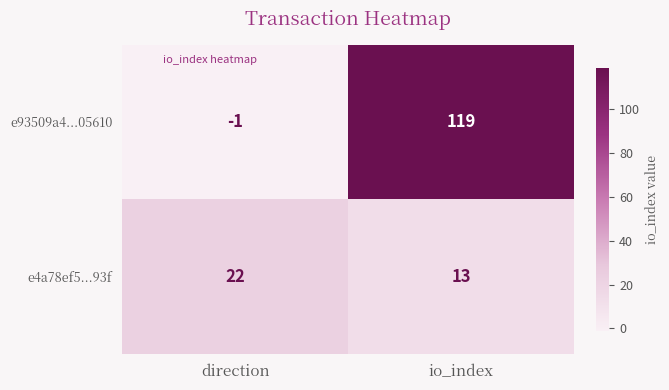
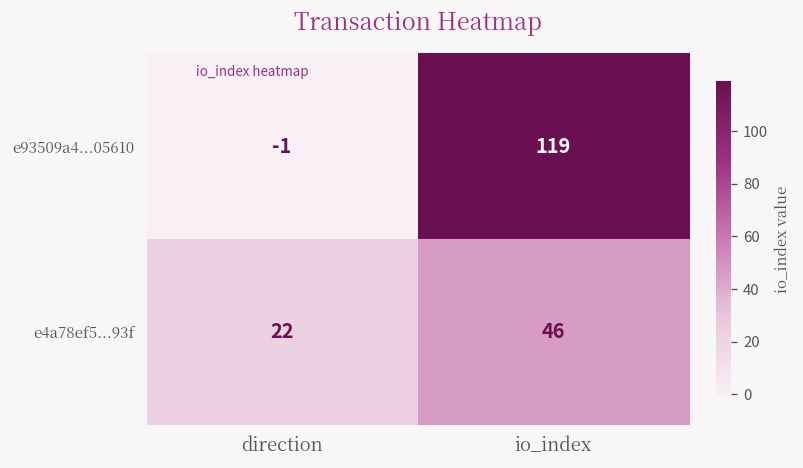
  {
    "e93509a4...05610": {
      "direction": -1,
      "io_index": 119
    },
    "e4a78ef5...93f": {
      "direction": 22,
-     "io_index": 13
+     "io_index": 46
    }
  }
